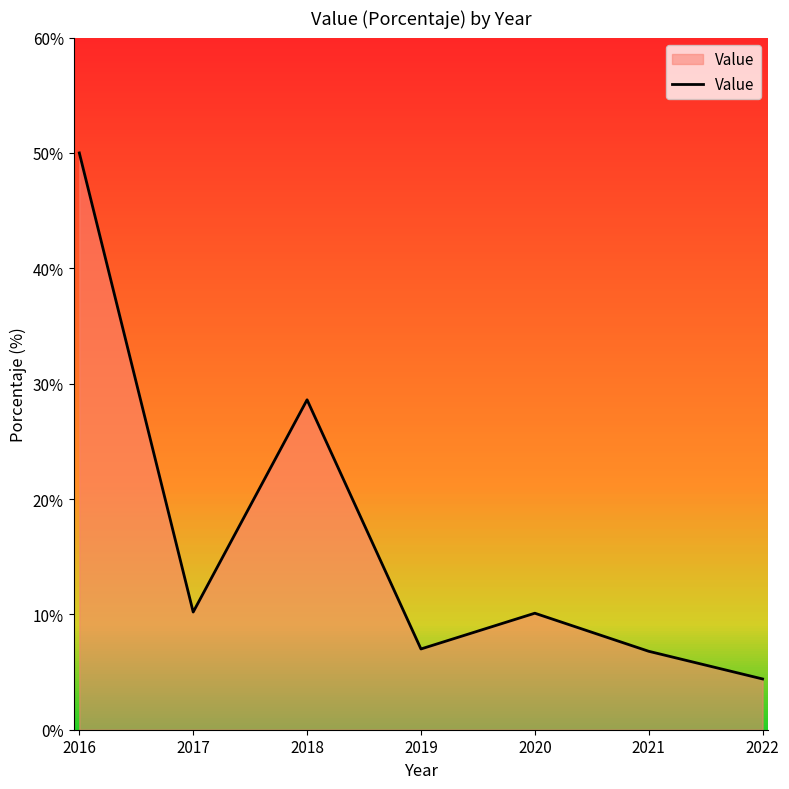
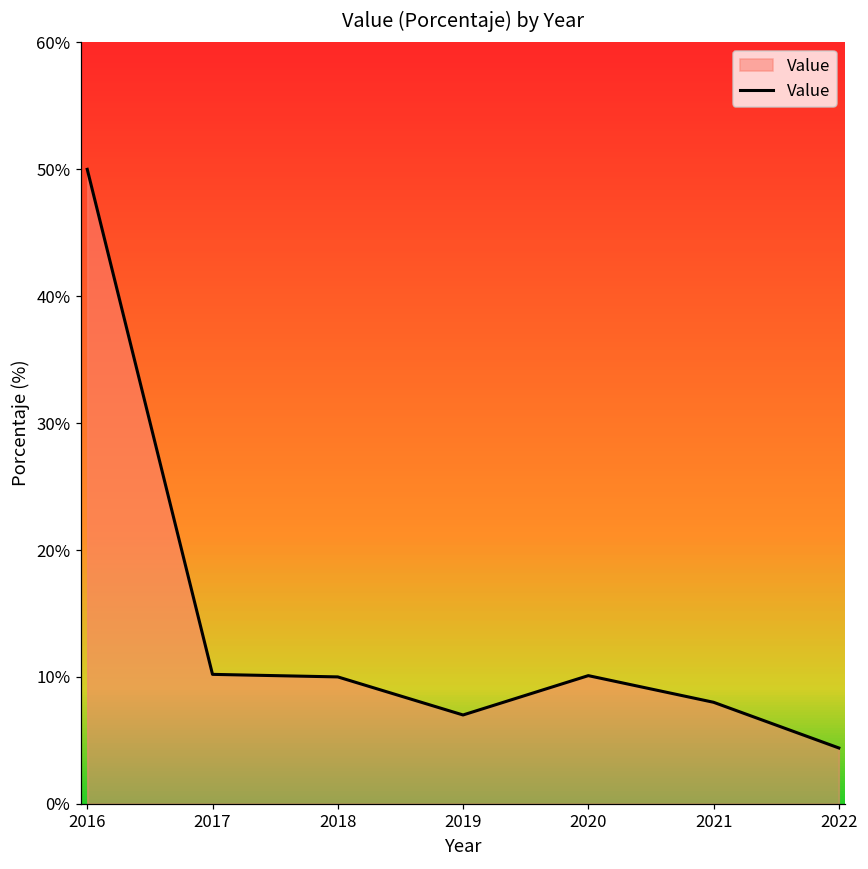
  {
    "2016": "50.0%",
    "2017": "10.2%",
-   "2018": "28.6%",
+   "2018": "10.0%",
    "2019": "7.0%",
    "2020": "10.1%",
-   "2021": "6.8%",
+   "2021": "8.0%",
    "2022": "4.4%"
  }
